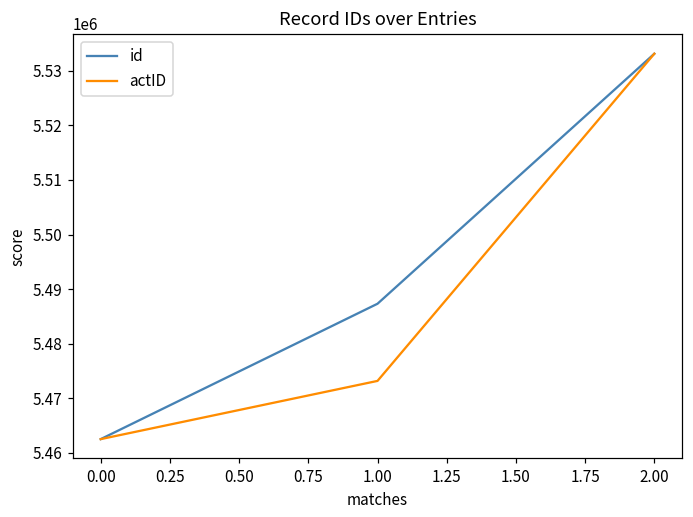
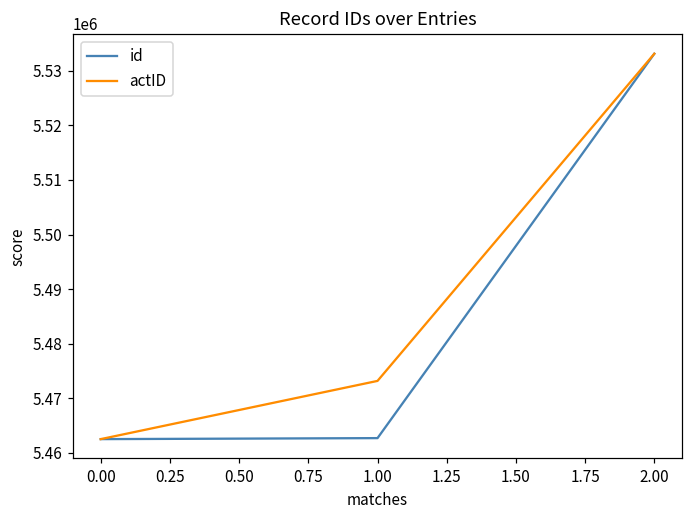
  {
    "id": {
-     "1.00": 5487000
+     "1.00": 5463000
    },
    "actID": {
      "1.00": 5473000
    }
  }
